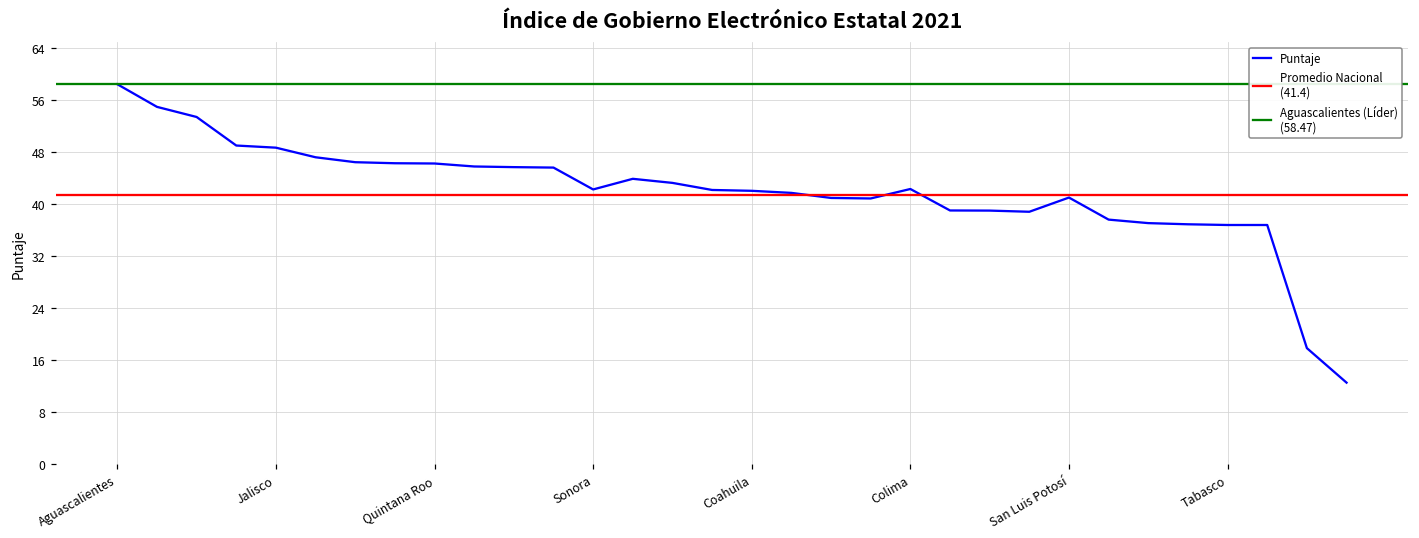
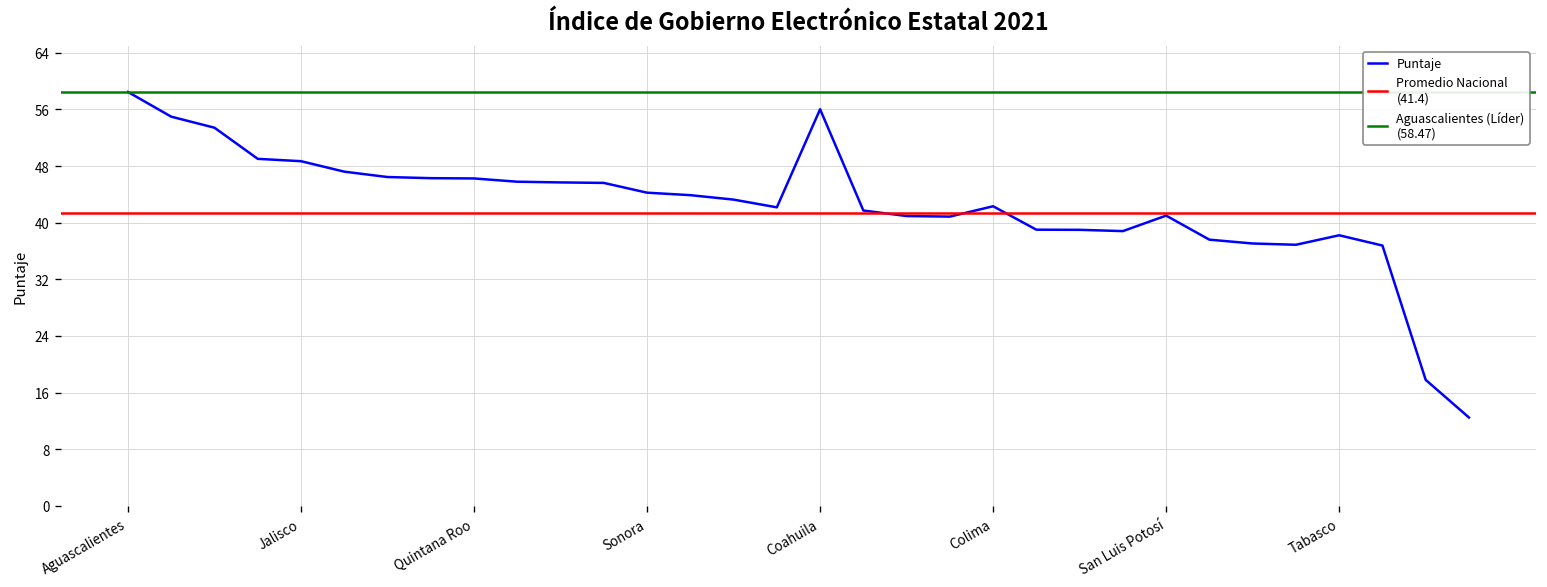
  {
    "Aguascalientes": 58,
    "Jalisco": 49,
    "Quintana Roo": 46,
-   "Sonora": 42,
-   "Coahuila": 42,
+   "Sonora": 44,
+   "Coahuila": 56,
    "Colima": 42,
    "San Luis Potosí": 41,
-   "Tabasco": 37
+   "Tabasco": 38
  }
